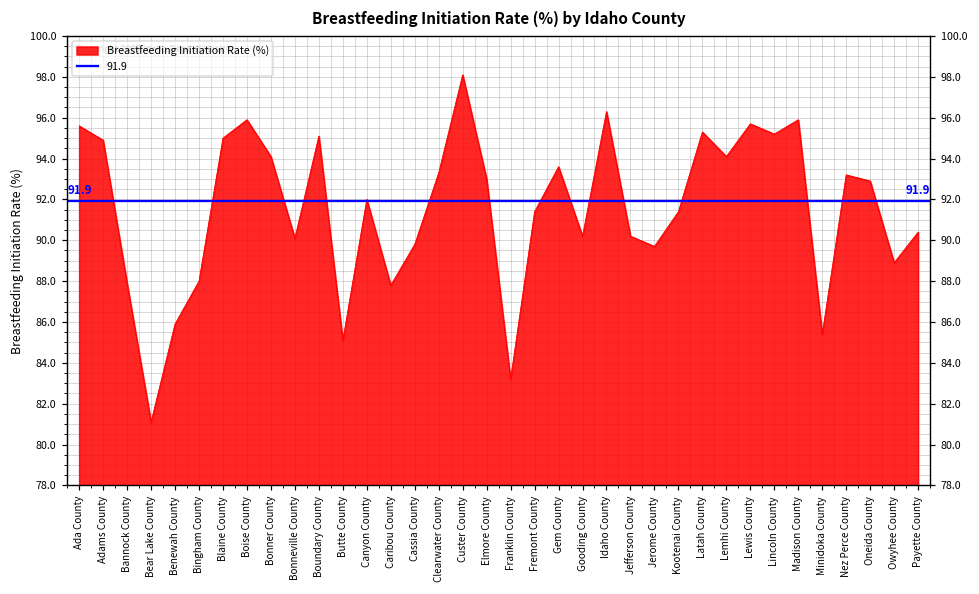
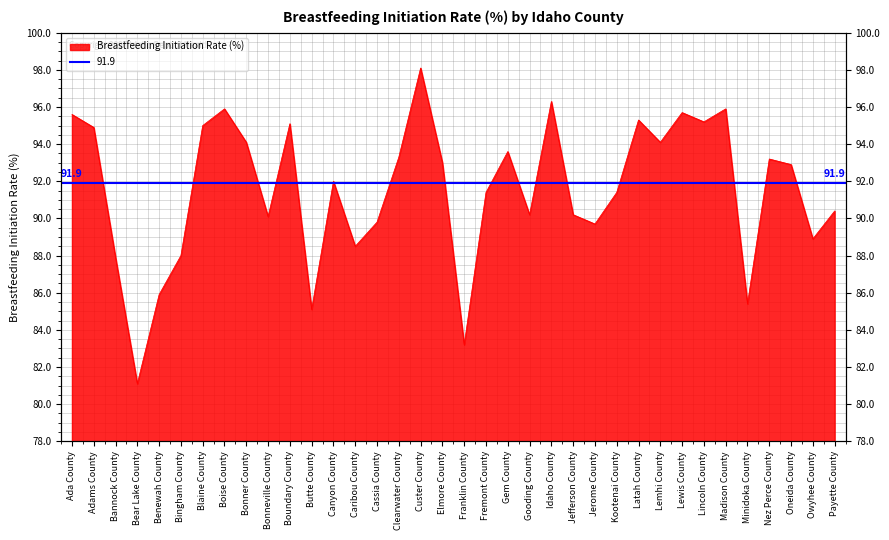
  {
    "Ada County": 95.6,
    "Adams County": 94.9,
    "Bannock County": 87.9,
    "Bear Lake County": 81.1,
    "Benewah County": 85.9,
    "Bingham County": 88.0,
    "Blaine County": 95.0,
    "Boise County": 95.9,
    "Bonner County": 94.1,
    "Bonneville County": 90.1,
    "Boundary County": 95.1,
    "Butte County": 85.1,
    "Canyon County": 92.0,
-   "Caribou County": 87.8,
+   "Caribou County": 88.5,
    "Cassia County": 89.8,
    "Clearwater County": 93.3,
    "Custer County": 98.1,
    "Elmore County": 93.0,
    "Franklin County": 83.2,
    "Fremont County": 91.4,
    "Gem County": 93.6,
    "Gooding County": 90.2,
    "Idaho County": 96.3,
    "Jefferson County": 90.2,
    "Jerome County": 89.7,
    "Kootenai County": 91.4,
    "Latah County": 95.3,
    "Lemhi County": 94.1,
    "Lewis County": 95.7,
    "Lincoln County": 95.2,
    "Madison County": 95.9,
    "Minidoka County": 85.4,
    "Nez Perce County": 93.2,
    "Oneida County": 92.9,
    "Owyhee County": 88.9,
    "Payette County": 90.4
  }
